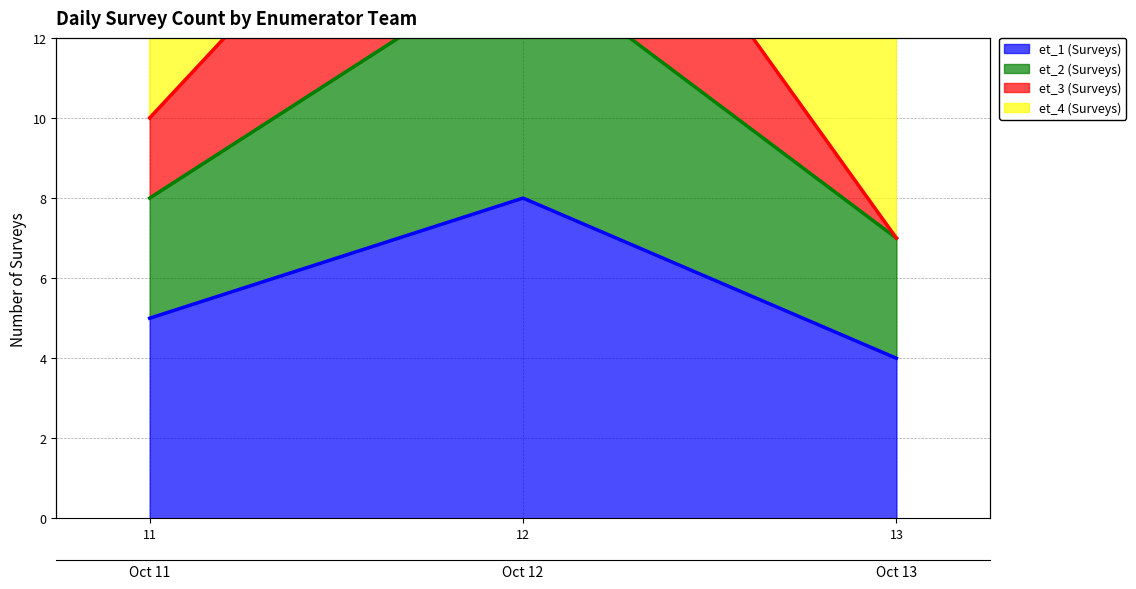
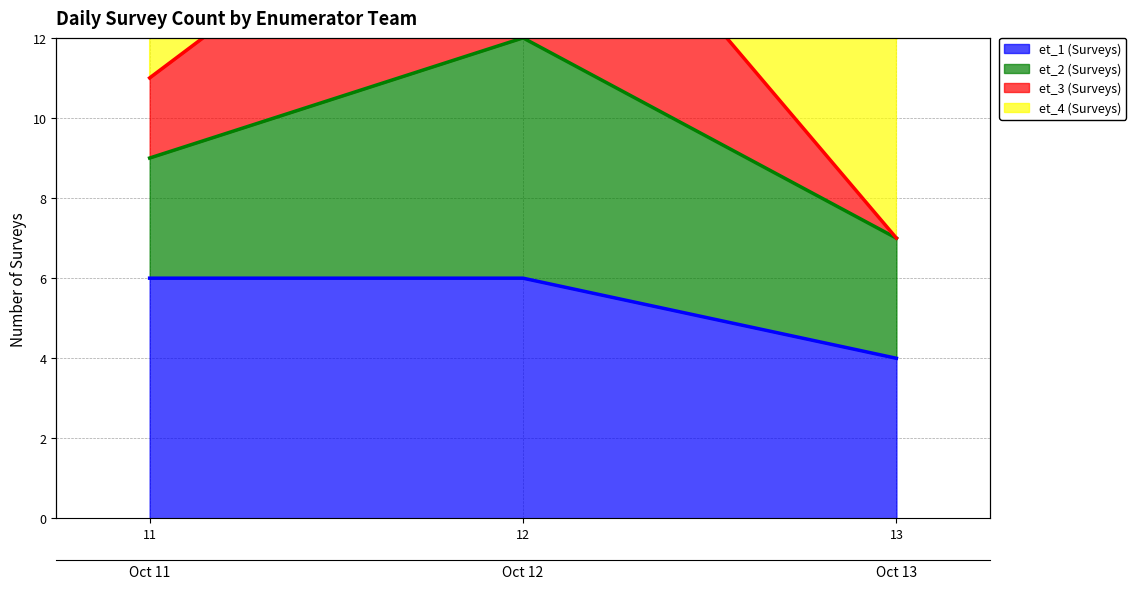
  {
    "et_1 (Surveys)": {
-     "11": 5,
-     "12": 8,
+     "11": 6,
+     "12": 6,
      "13": 4
    },
    "et_2 (Surveys)": {
      "11": 3
    },
    "et_3 (Surveys)": {
      "11": 2
    },
    "et_4 (Surveys)": {
      "13": 5
    }
  }
